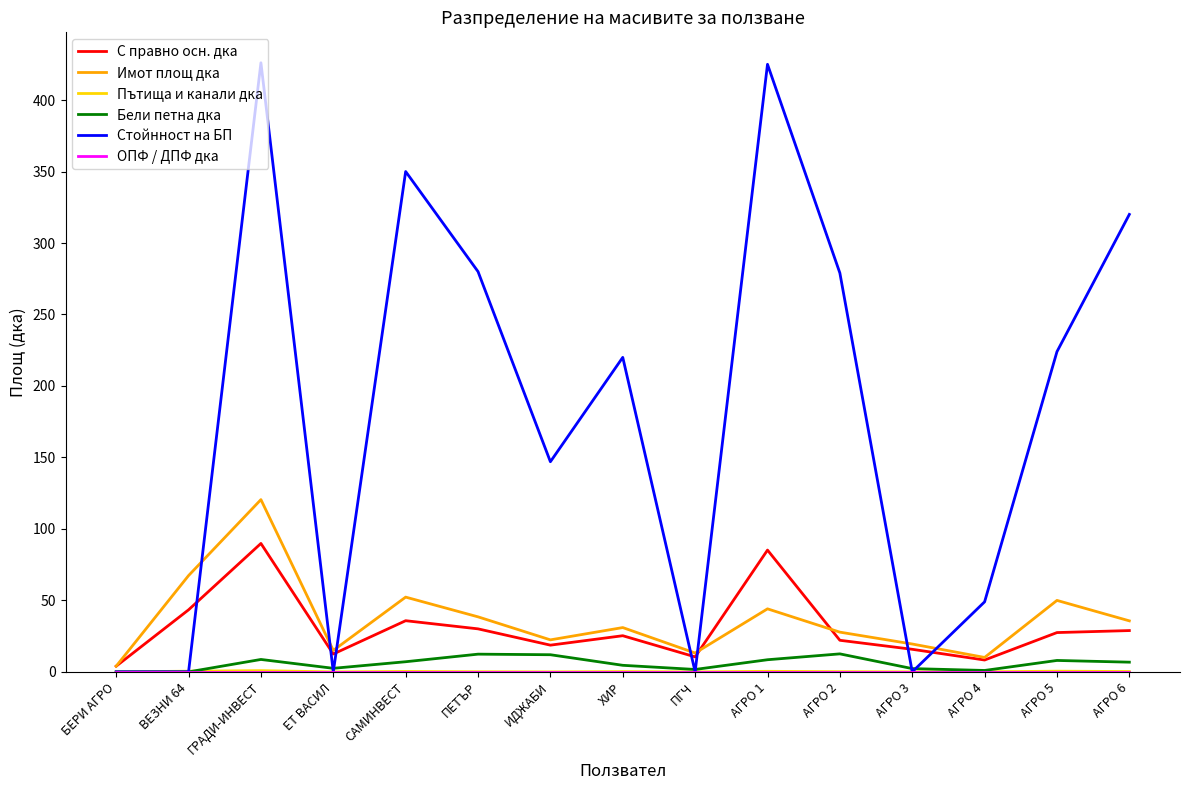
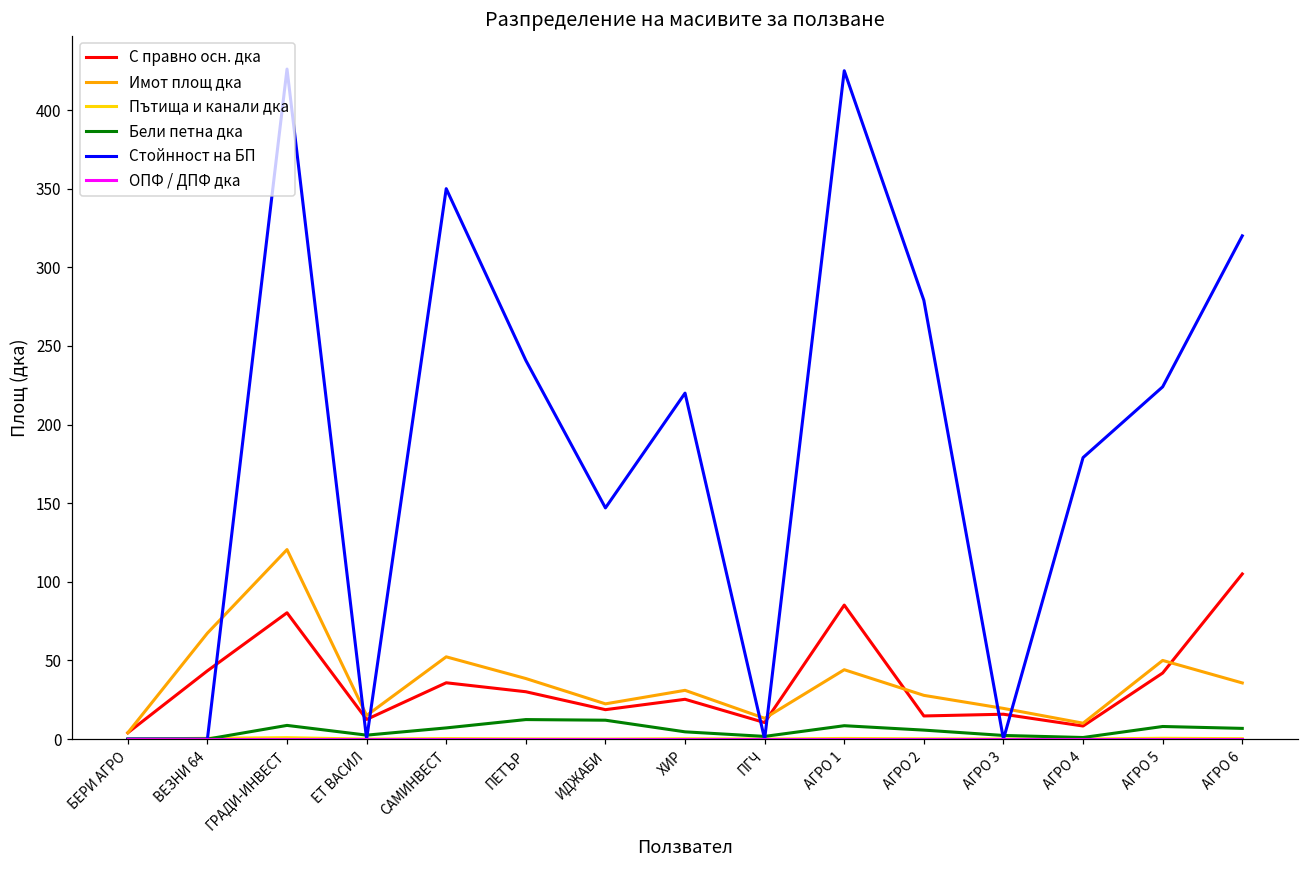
  {
    "С правно осн. дка": {
      "ВЕЗНИ 64": 43,
-     "ГРАДИ-ИНВЕСТ": 90,
+     "ГРАДИ-ИНВЕСТ": 80,
      "ЕТ ВАСИЛ": 13,
      "САМИНВЕСТ": 36,
      "ПЕТЪР": 30,
      "ИДЖАБИ": 19,
      "ХИР": 25,
      "ПГЧ": 11,
      "АГРО 1": 85,
-     "АГРО 2": 22,
+     "АГРО 2": 15,
      "АГРО 3": 16,
      "АГРО 4": 8,
-     "АГРО 5": 28,
-     "АГРО 6": 29
+     "АГРО 5": 42,
+     "АГРО 6": 105
    },
    "Бели петна дка": {
      "ГРАДИ-ИНВЕСТ": 9,
      "ЕТ ВАСИЛ": 3,
      "САМИНВЕСТ": 7,
      "ПЕТЪР": 12,
      "ИДЖАБИ": 12,
      "ХИР": 5,
      "АГРО 1": 9,
-     "АГРО 2": 13,
+     "АГРО 2": 6,
      "АГРО 3": 2,
      "АГРО 5": 8,
      "АГРО 6": 7
    },
    "Стойнност на БП": {
      "САМИНВЕСТ": 350,
-     "ПЕТЪР": 280,
+     "ПЕТЪР": 241,
      "ИДЖАБИ": 147,
      "ХИР": 220,
      "АГРО 1": 425,
      "АГРО 2": 279,
-     "АГРО 4": 49,
+     "АГРО 4": 179,
      "АГРО 5": 224,
      "АГРО 6": 320
    }
  }
